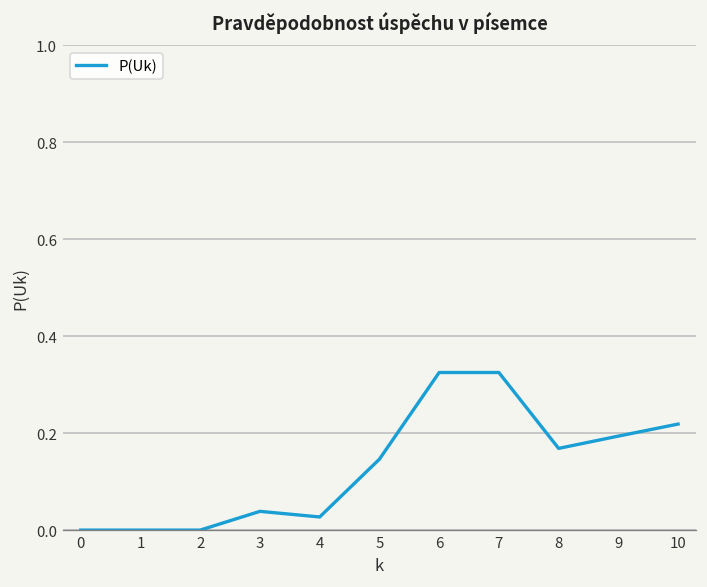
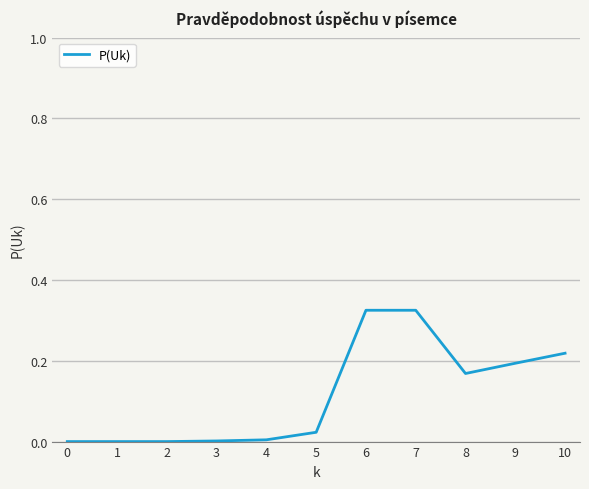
  {
    "0": 0.00,
    "1": 0.00,
    "2": 0.00,
-   "3": 0.04,
-   "4": 0.03,
-   "5": 0.15,
+   "3": 0.00,
+   "4": 0.00,
+   "5": 0.02,
    "6": 0.33,
    "7": 0.33,
    "8": 0.17,
    "9": 0.19,
    "10": 0.22
  }
